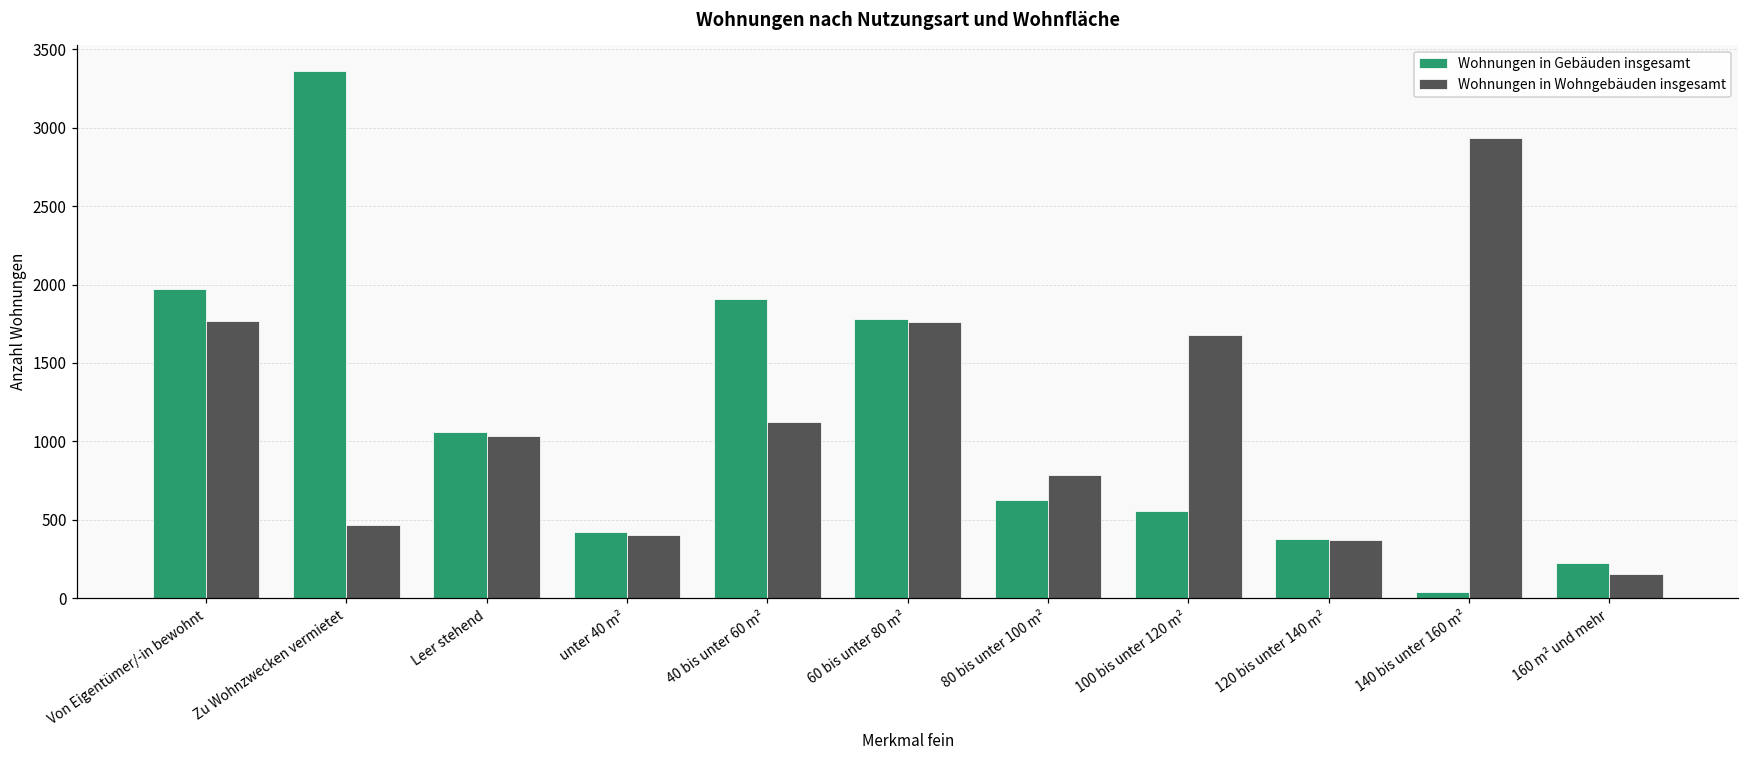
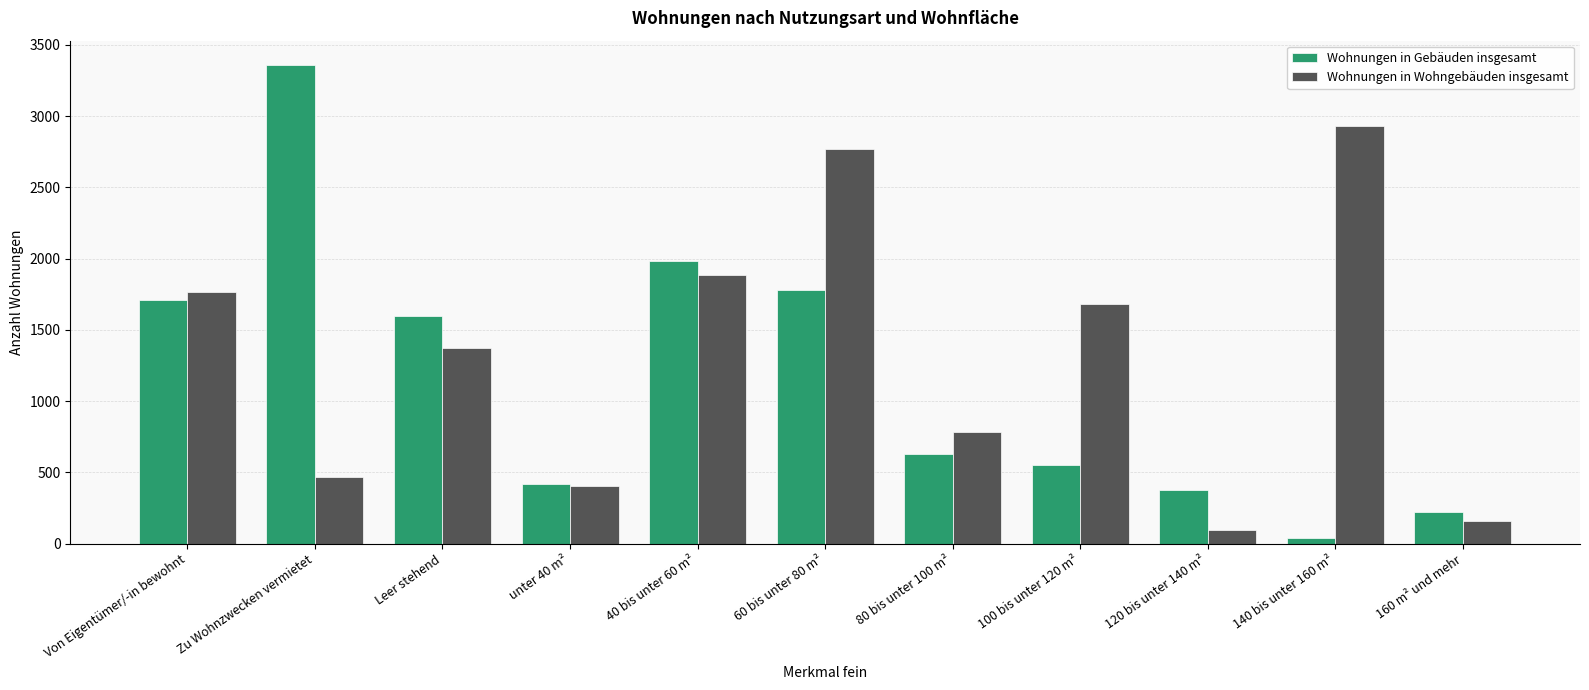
  {
    "Wohnungen in Gebäuden insgesamt": {
-     "Von Eigentümer/-in bewohnt": 1970,
+     "Von Eigentümer/-in bewohnt": 1710,
      "Zu Wohnzwecken vermietet": 3360,
-     "Leer stehend": 1060,
+     "Leer stehend": 1600,
      "unter 40 m²": 420,
-     "40 bis unter 60 m²": 1910,
+     "40 bis unter 60 m²": 1980,
      "60 bis unter 80 m²": 1780,
      "80 bis unter 100 m²": 630,
      "100 bis unter 120 m²": 560,
      "120 bis unter 140 m²": 380,
      "140 bis unter 160 m²": 40,
      "160 m² und mehr": 220
    },
    "Wohnungen in Wohngebäuden insgesamt": {
      "Von Eigentümer/-in bewohnt": 1770,
      "Zu Wohnzwecken vermietet": 470,
-     "Leer stehend": 1030,
+     "Leer stehend": 1370,
      "unter 40 m²": 400,
-     "40 bis unter 60 m²": 1130,
-     "60 bis unter 80 m²": 1760,
+     "40 bis unter 60 m²": 1890,
+     "60 bis unter 80 m²": 2770,
      "80 bis unter 100 m²": 790,
      "100 bis unter 120 m²": 1680,
-     "120 bis unter 140 m²": 370,
+     "120 bis unter 140 m²": 90,
      "140 bis unter 160 m²": 2930,
      "160 m² und mehr": 160
    }
  }
